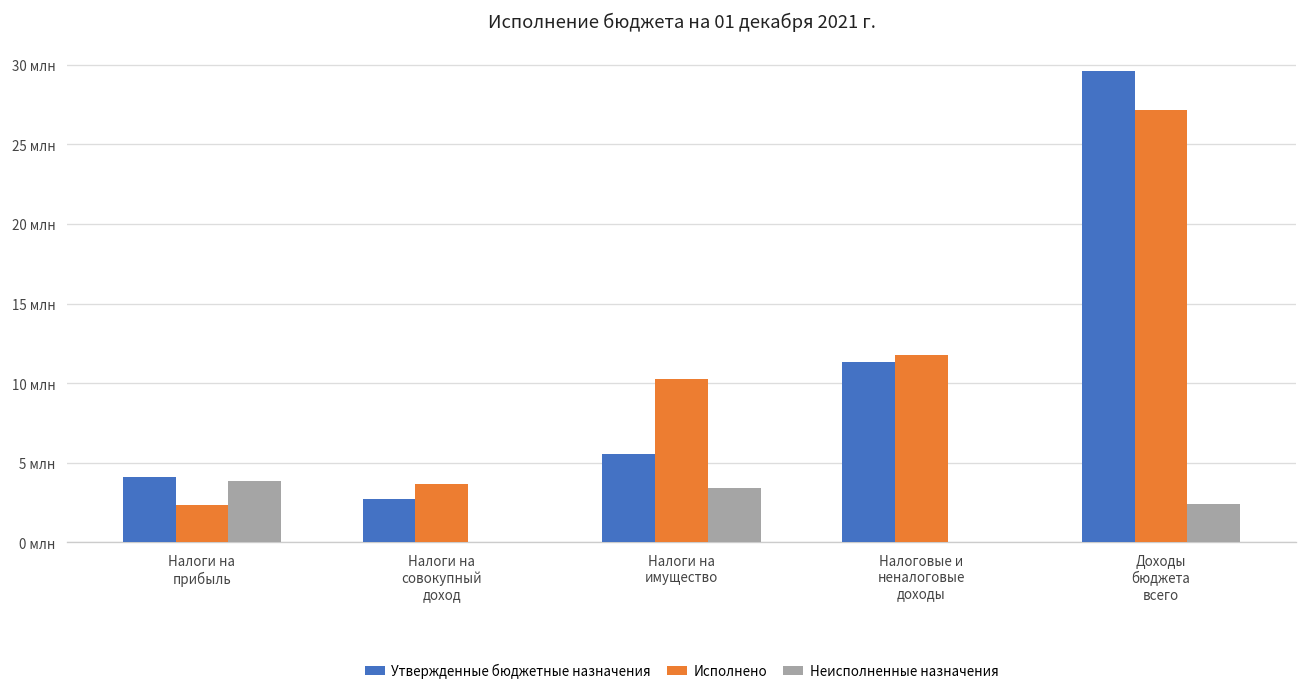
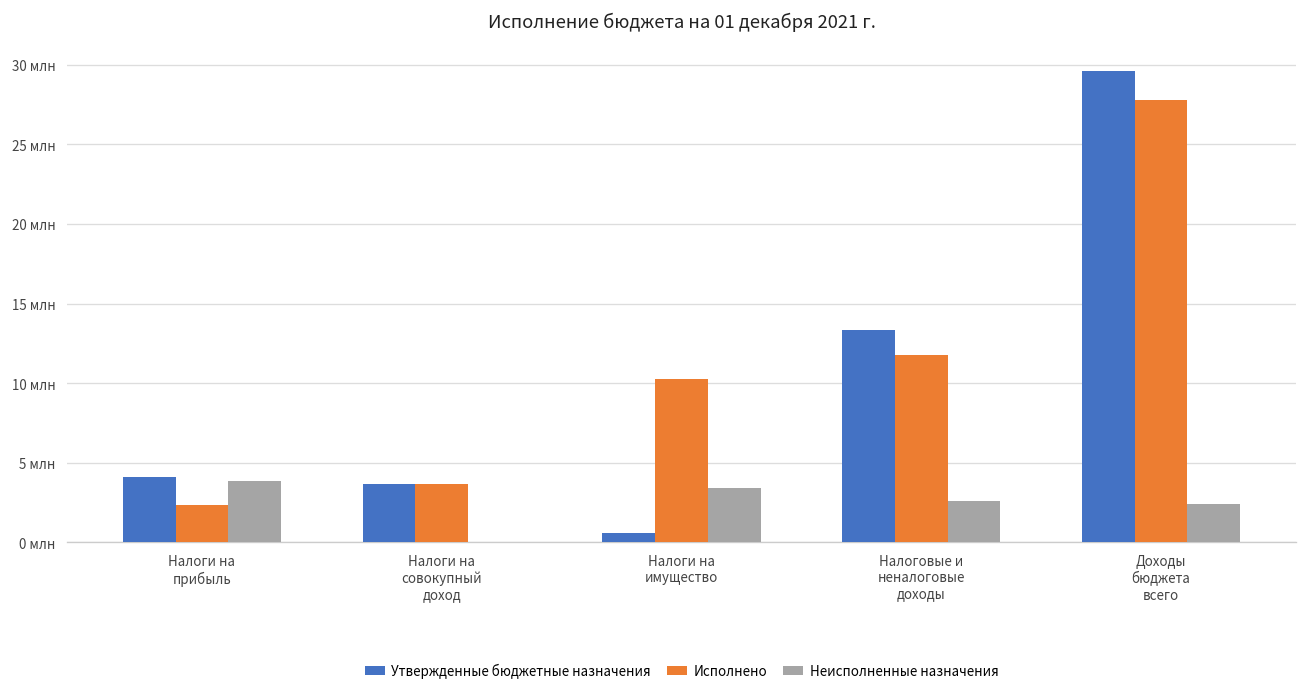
  {
    "Утвержденные бюджетные назначения": {
      "Налоги на прибыль": "4.1 млн",
-     "Налоги на совокупный доход": "2.7 млн",
-     "Налоги на имущество": "5.5 млн",
-     "Налоговые и неналоговые доходы": "11.3 млн",
+     "Налоги на совокупный доход": "3.6 млн",
+     "Налоги на имущество": "0.6 млн",
+     "Налоговые и неналоговые доходы": "13.3 млн",
      "Доходы бюджета всего": "29.6 млн"
    },
    "Исполнено": {
      "Налоги на прибыль": "2.3 млн",
      "Налоги на совокупный доход": "3.7 млн",
      "Налоги на имущество": "10.3 млн",
      "Налоговые и неналоговые доходы": "11.8 млн",
-     "Доходы бюджета всего": "27.2 млн"
+     "Доходы бюджета всего": "27.8 млн"
    },
    "Неисполненные назначения": {
      "Налоги на прибыль": "3.9 млн",
      "Налоги на совокупный доход": "0.0 млн",
      "Налоги на имущество": "3.4 млн",
-     "Налоговые и неналоговые доходы": "0.0 млн",
+     "Налоговые и неналоговые доходы": "2.6 млн",
      "Доходы бюджета всего": "2.4 млн"
    }
  }
